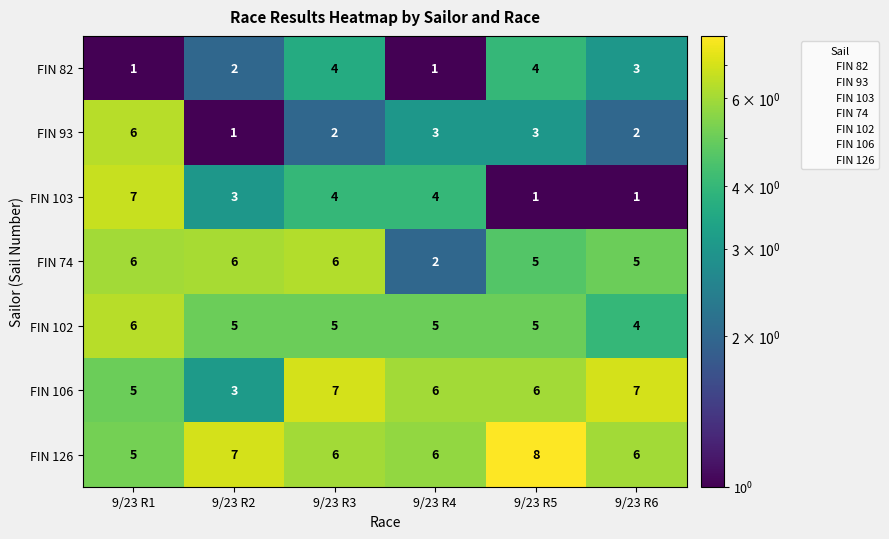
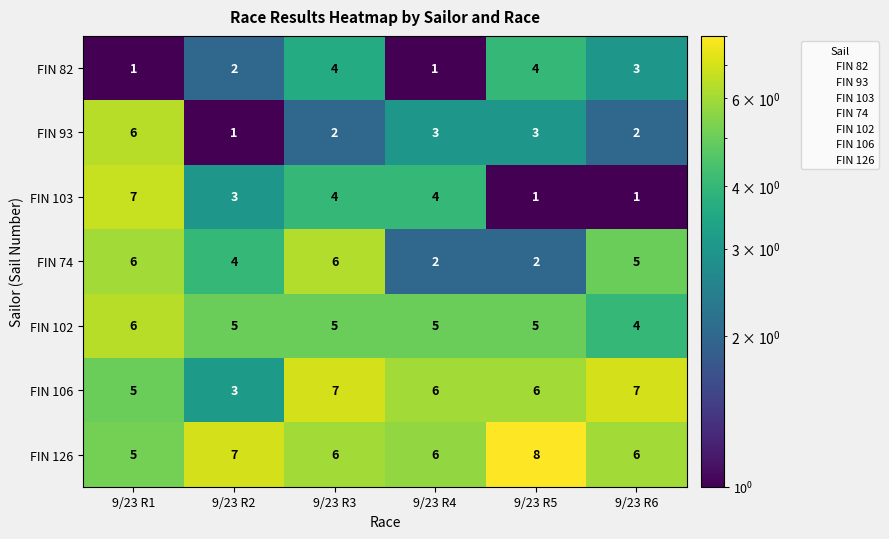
  {
    "FIN 82": {
      "9/23 R1": 1,
      "9/23 R2": 2,
      "9/23 R3": 4,
      "9/23 R4": 1,
      "9/23 R5": 4,
      "9/23 R6": 3
    },
    "FIN 93": {
      "9/23 R1": 6,
      "9/23 R2": 1,
      "9/23 R3": 2,
      "9/23 R4": 3,
      "9/23 R5": 3,
      "9/23 R6": 2
    },
    "FIN 103": {
      "9/23 R1": 7,
      "9/23 R2": 3,
      "9/23 R3": 4,
      "9/23 R4": 4,
      "9/23 R5": 1,
      "9/23 R6": 1
    },
    "FIN 74": {
      "9/23 R1": 6,
-     "9/23 R2": 6,
+     "9/23 R2": 4,
      "9/23 R3": 6,
      "9/23 R4": 2,
-     "9/23 R5": 5,
+     "9/23 R5": 2,
      "9/23 R6": 5
    },
    "FIN 102": {
      "9/23 R1": 6,
      "9/23 R2": 5,
      "9/23 R3": 5,
      "9/23 R4": 5,
      "9/23 R5": 5,
      "9/23 R6": 4
    },
    "FIN 106": {
      "9/23 R1": 5,
      "9/23 R2": 3,
      "9/23 R3": 7,
      "9/23 R4": 6,
      "9/23 R5": 6,
      "9/23 R6": 7
    },
    "FIN 126": {
      "9/23 R1": 5,
      "9/23 R2": 7,
      "9/23 R3": 6,
      "9/23 R4": 6,
      "9/23 R5": 8,
      "9/23 R6": 6
    }
  }
